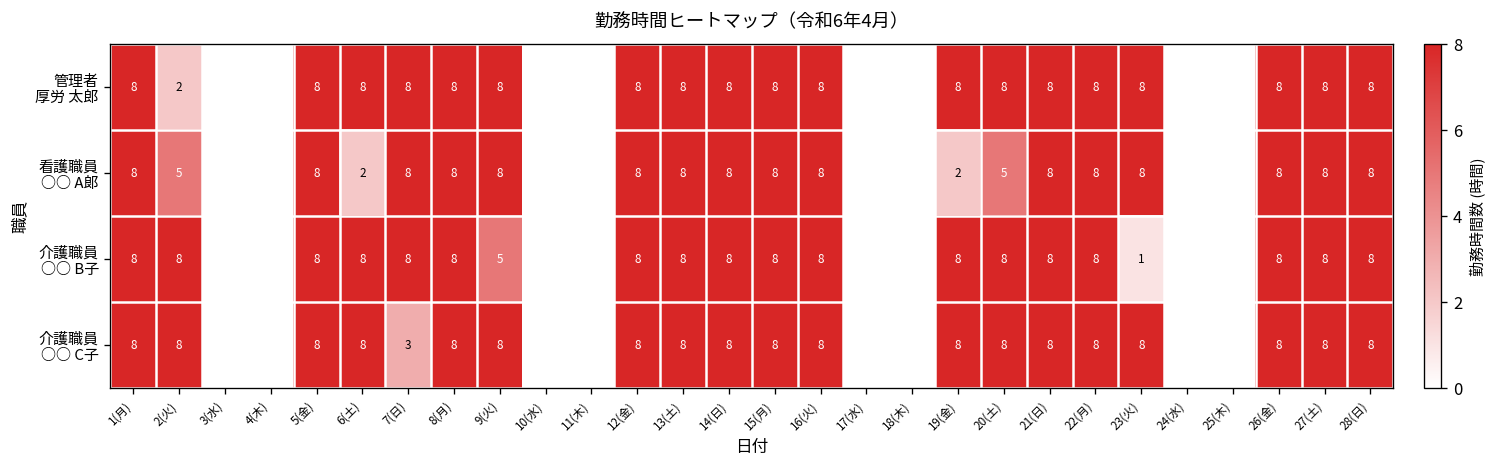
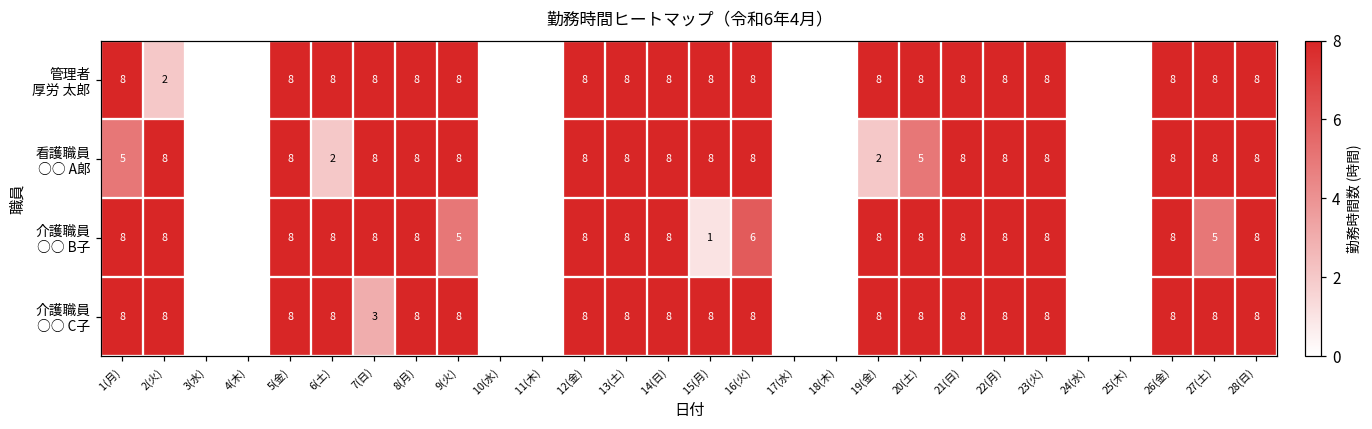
  {
    "管理者 厚労 太郎": {
      "1(月)": 8,
      "2(火)": 2,
      "5(金)": 8,
      "6(土)": 8,
      "7(日)": 8,
      "8(月)": 8,
      "9(火)": 8,
      "12(金)": 8,
      "13(土)": 8,
      "14(日)": 8,
      "15(月)": 8,
      "16(火)": 8,
      "19(金)": 8,
      "20(土)": 8,
      "21(日)": 8,
      "22(月)": 8,
      "23(火)": 8,
      "26(金)": 8,
      "27(土)": 8,
      "28(日)": 8
    },
    "看護職員 ○○ A郞": {
-     "1(月)": 8,
-     "2(火)": 5,
+     "1(月)": 5,
+     "2(火)": 8,
      "5(金)": 8,
      "6(土)": 2,
      "7(日)": 8,
      "8(月)": 8,
      "9(火)": 8,
      "12(金)": 8,
      "13(土)": 8,
      "14(日)": 8,
      "15(月)": 8,
      "16(火)": 8,
      "19(金)": 2,
      "20(土)": 5,
      "21(日)": 8,
      "22(月)": 8,
      "23(火)": 8,
      "26(金)": 8,
      "27(土)": 8,
      "28(日)": 8
    },
    "介護職員 ○○ B子": {
      "1(月)": 8,
      "2(火)": 8,
      "5(金)": 8,
      "6(土)": 8,
      "7(日)": 8,
      "8(月)": 8,
      "9(火)": 5,
      "12(金)": 8,
      "13(土)": 8,
      "14(日)": 8,
-     "15(月)": 8,
-     "16(火)": 8,
+     "15(月)": 1,
+     "16(火)": 6,
      "19(金)": 8,
      "20(土)": 8,
      "21(日)": 8,
      "22(月)": 8,
-     "23(火)": 1,
+     "23(火)": 8,
      "26(金)": 8,
-     "27(土)": 8,
+     "27(土)": 5,
      "28(日)": 8
    },
    "介護職員 ○○ C子": {
      "1(月)": 8,
      "2(火)": 8,
      "5(金)": 8,
      "6(土)": 8,
      "7(日)": 3,
      "8(月)": 8,
      "9(火)": 8,
      "12(金)": 8,
      "13(土)": 8,
      "14(日)": 8,
      "15(月)": 8,
      "16(火)": 8,
      "19(金)": 8,
      "20(土)": 8,
      "21(日)": 8,
      "22(月)": 8,
      "23(火)": 8,
      "26(金)": 8,
      "27(土)": 8,
      "28(日)": 8
    }
  }
